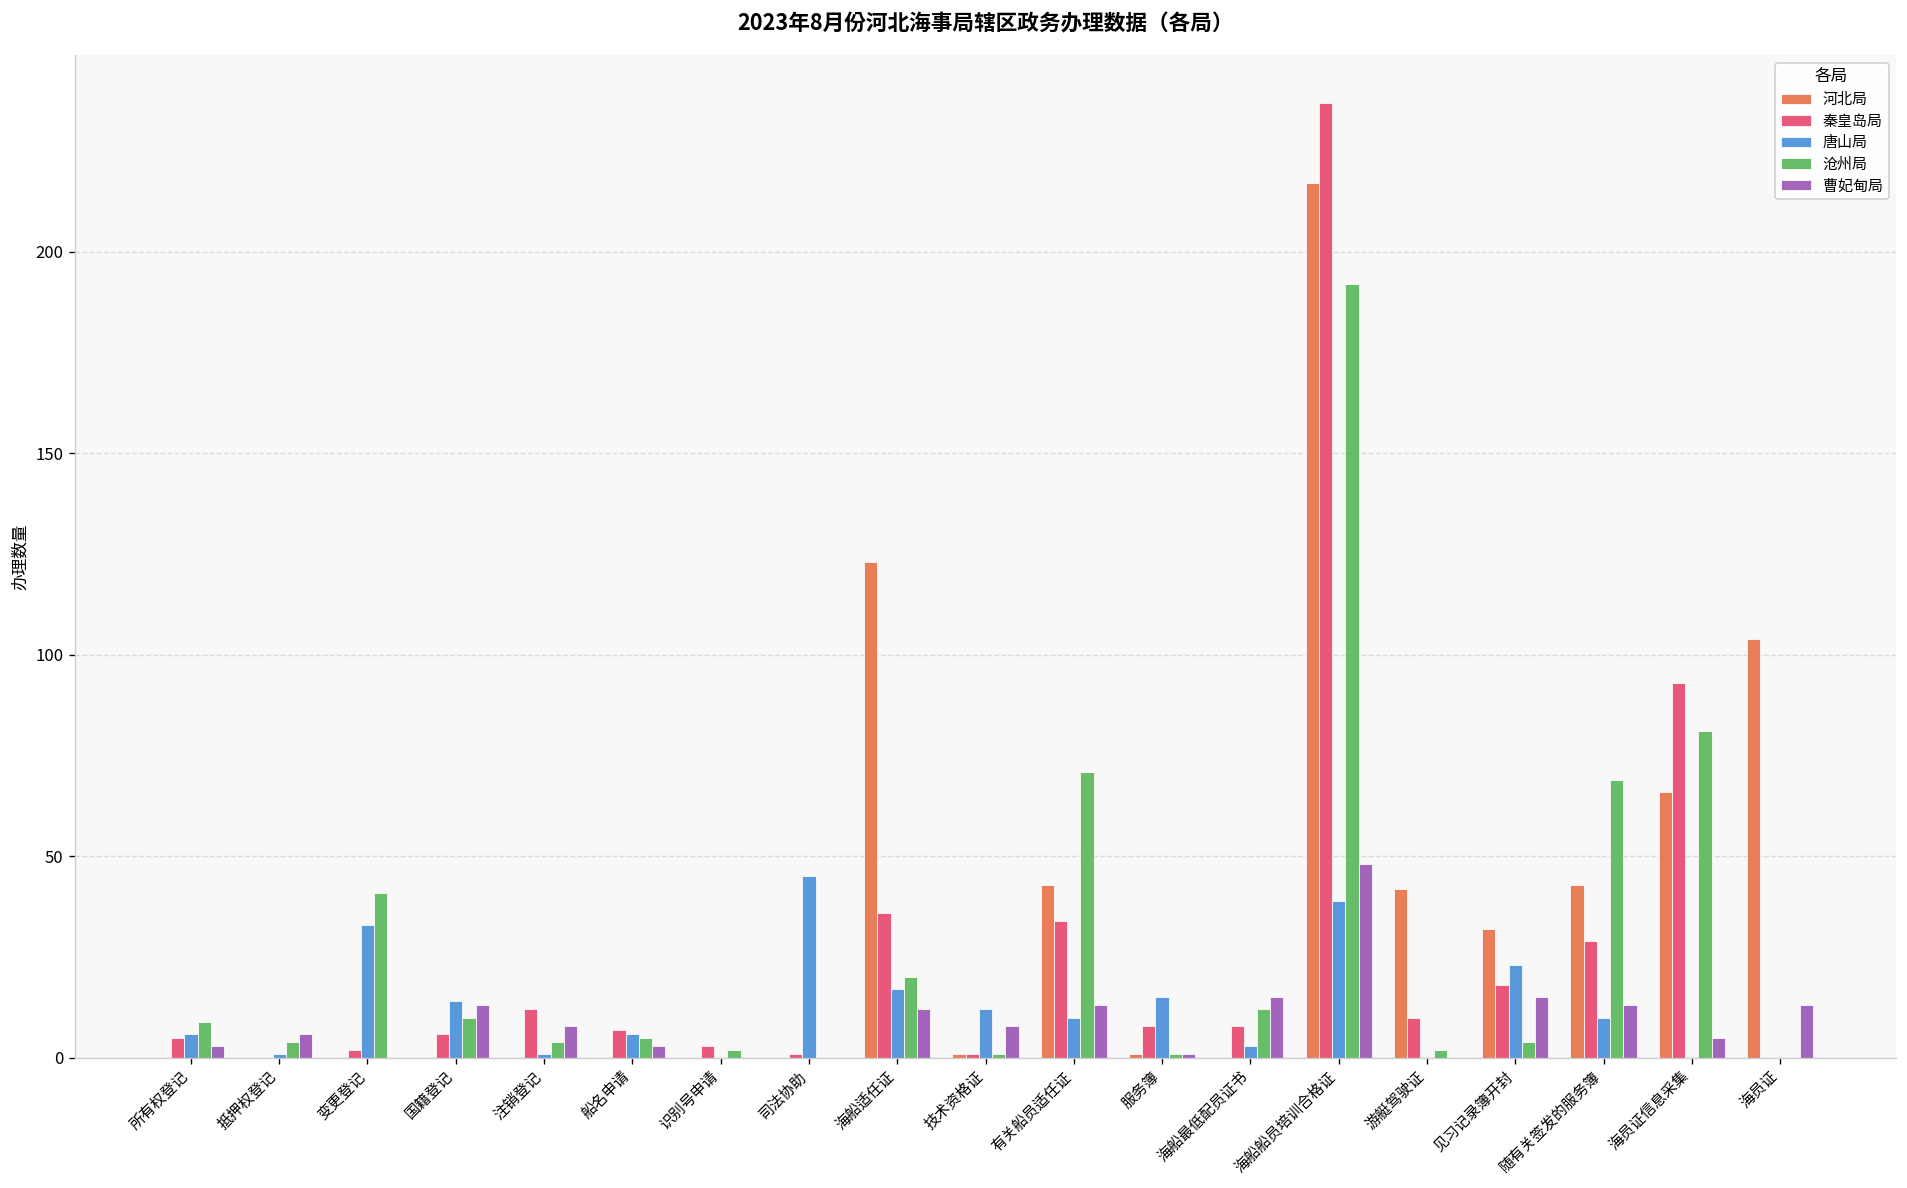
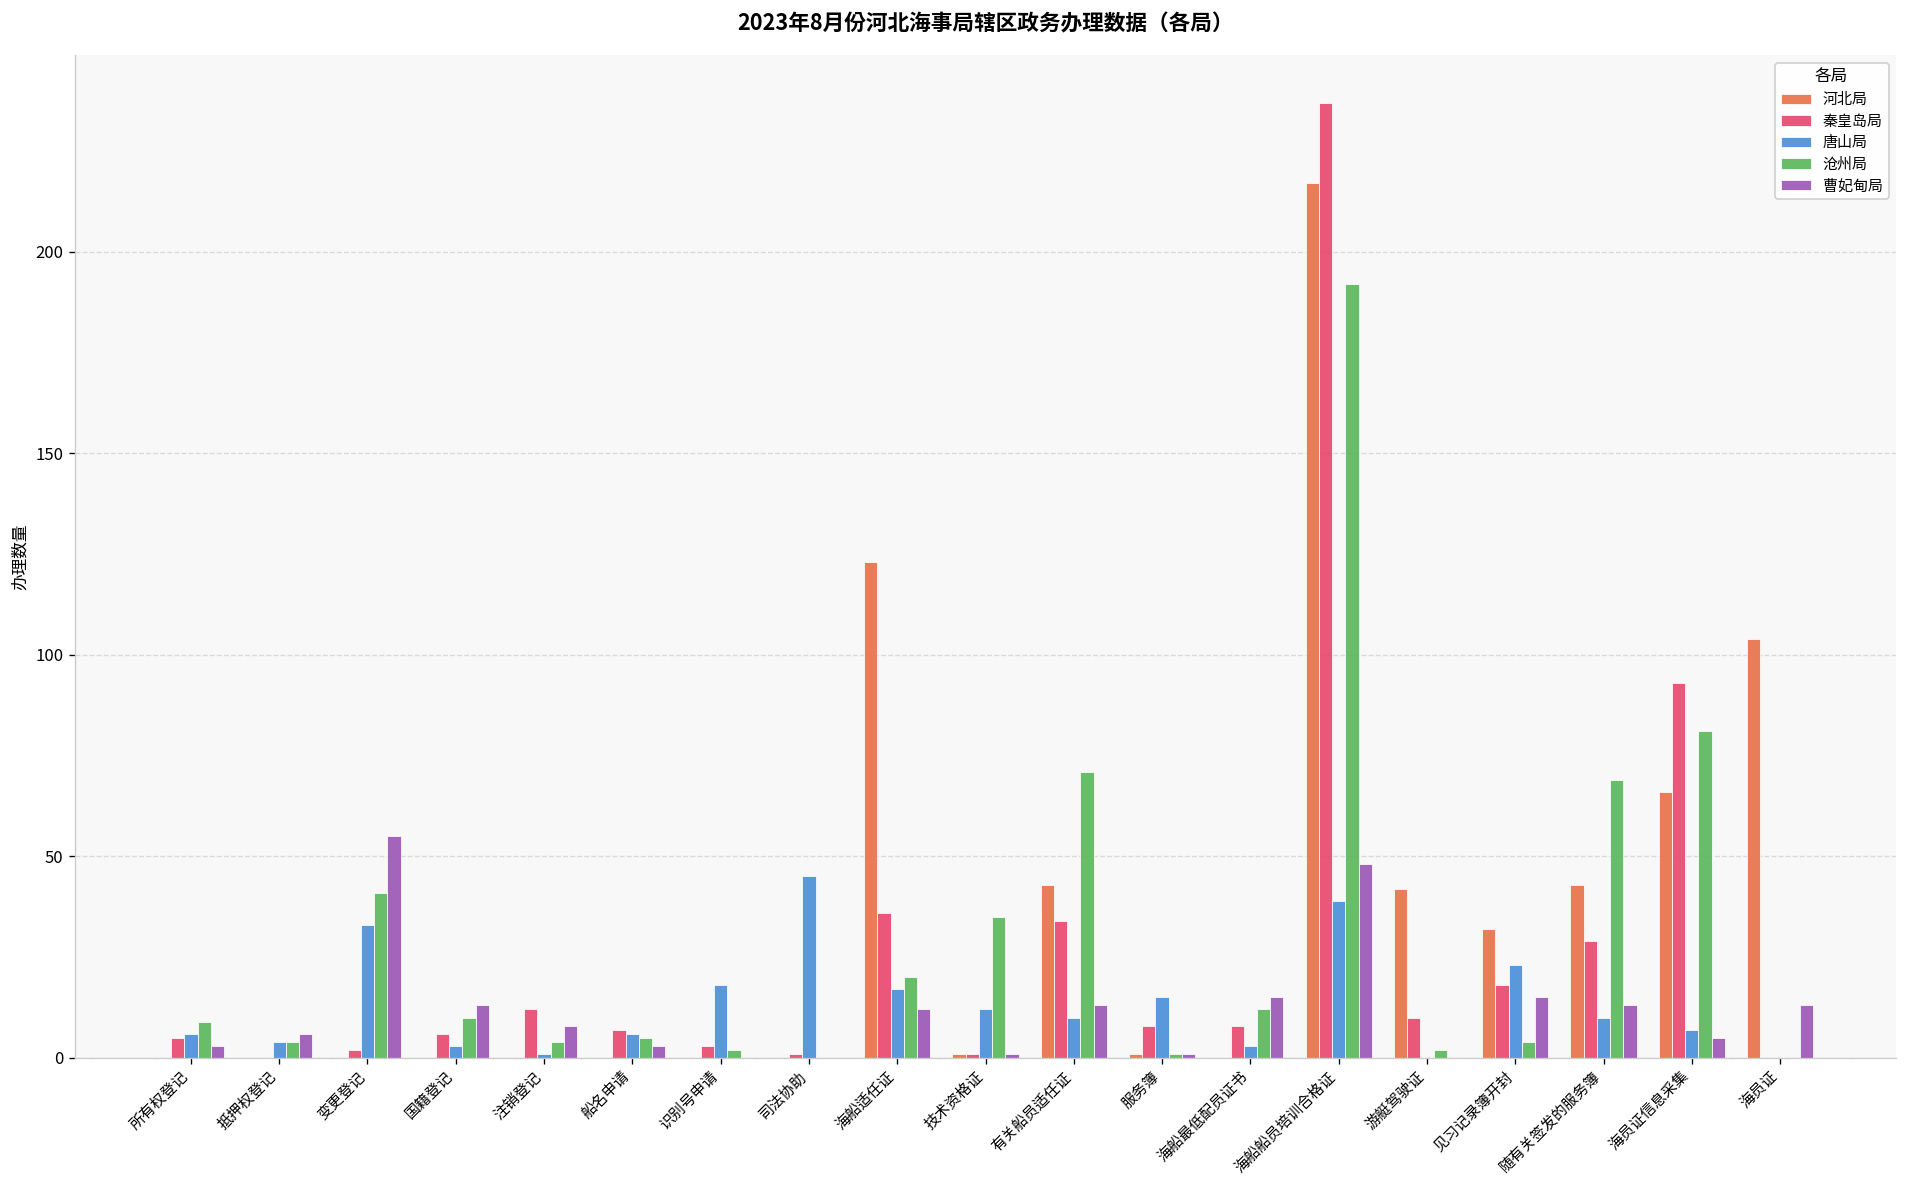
  {
    "唐山局": {
      "所有权登记": 6,
-     "抵押权登记": 1,
+     "抵押权登记": 4,
      "变更登记": 33,
-     "国籍登记": 14,
+     "国籍登记": 3,
      "注销登记": 1,
      "船名申请": 6,
-     "识别号申请": 0,
+     "识别号申请": 18,
      "司法协助": 45,
      "海船适任证": 17,
      "技术资格证": 12,
      "有关船员适任证": 10,
      "服务簿": 15,
      "海船最低配员证书": 3,
      "海船船员培训合格证": 39,
      "游艇驾驶证": 0,
      "见习记录簿开封": 23,
      "随有关签发的服务簿": 10,
-     "海员证信息采集": 0,
+     "海员证信息采集": 7,
      "海员证": 0
    },
    "沧州局": {
      "所有权登记": 9,
      "抵押权登记": 4,
      "变更登记": 41,
      "国籍登记": 10,
      "注销登记": 4,
      "船名申请": 5,
      "识别号申请": 2,
      "司法协助": 0,
      "海船适任证": 20,
-     "技术资格证": 1,
+     "技术资格证": 35,
      "有关船员适任证": 71,
      "服务簿": 1,
      "海船最低配员证书": 12,
      "海船船员培训合格证": 192,
      "游艇驾驶证": 2,
      "见习记录簿开封": 4,
      "随有关签发的服务簿": 69,
      "海员证信息采集": 81,
      "海员证": 0
    },
    "曹妃甸局": {
      "所有权登记": 3,
      "抵押权登记": 6,
-     "变更登记": 0,
+     "变更登记": 55,
      "国籍登记": 13,
      "注销登记": 8,
      "船名申请": 3,
      "识别号申请": 0,
      "司法协助": 0,
      "海船适任证": 12,
-     "技术资格证": 8,
+     "技术资格证": 1,
      "有关船员适任证": 13,
      "服务簿": 1,
      "海船最低配员证书": 15,
      "海船船员培训合格证": 48,
      "游艇驾驶证": 0,
      "见习记录簿开封": 15,
      "随有关签发的服务簿": 13,
      "海员证信息采集": 5,
      "海员证": 13
    }
  }
